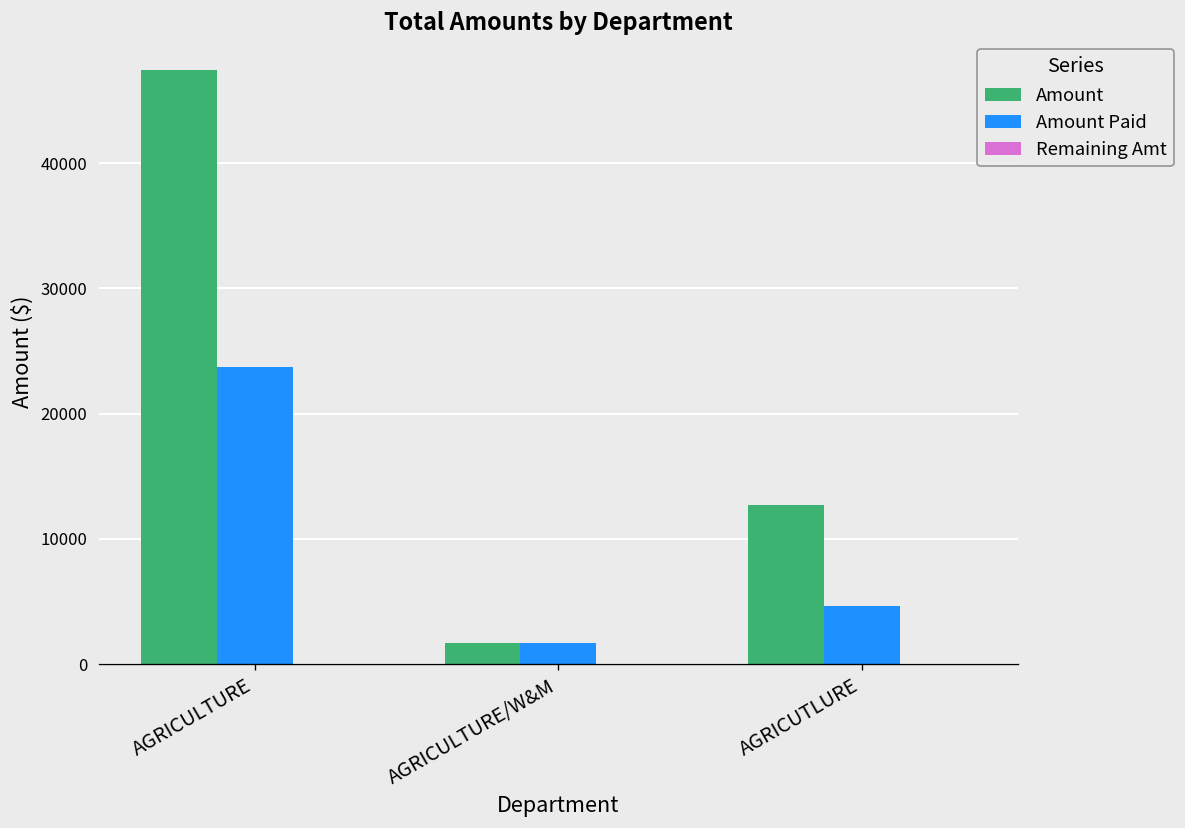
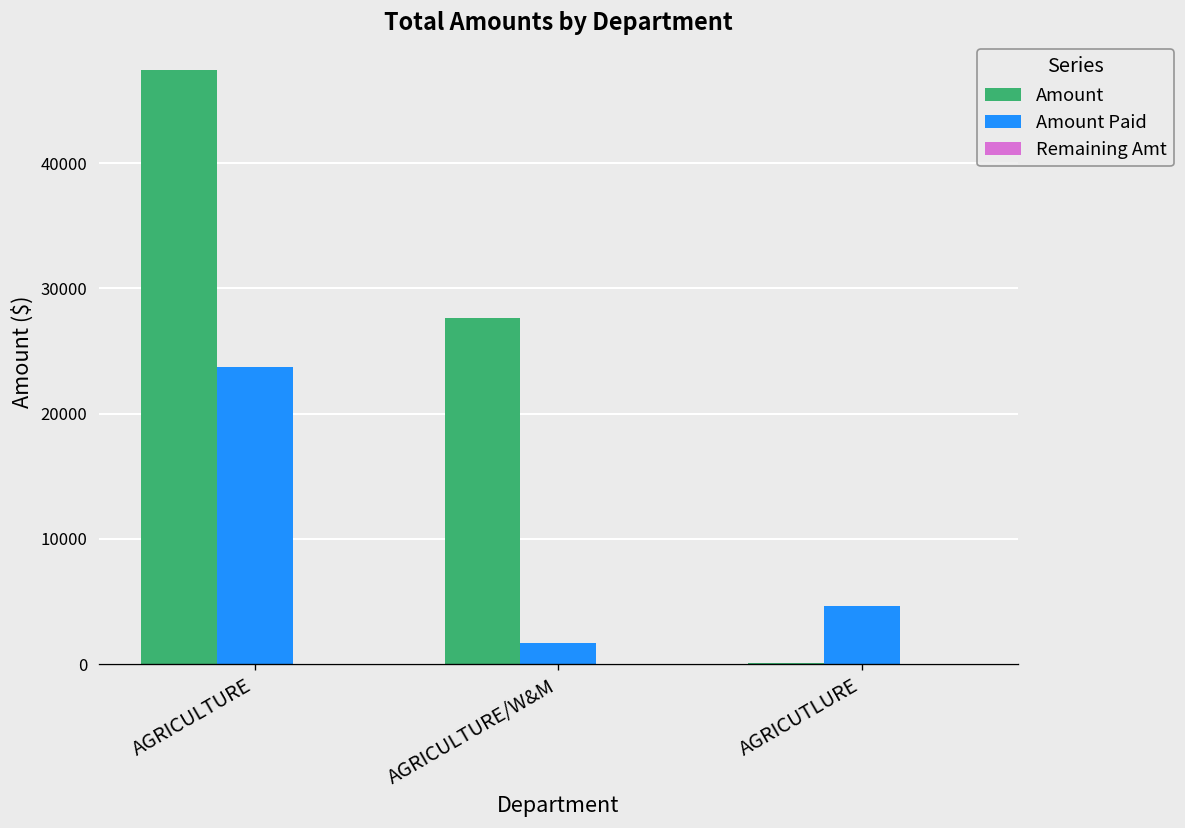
  {
    "Amount": {
      "AGRICULTURE": 47500,
-     "AGRICULTURE/W&M": 1700,
-     "AGRICUTLURE": 12700
+     "AGRICULTURE/W&M": 27700,
+     "AGRICUTLURE": 100
    },
    "Amount Paid": {
      "AGRICULTURE": 23700,
      "AGRICULTURE/W&M": 1700,
      "AGRICUTLURE": 4600
    },
    "Remaining Amt": {
      "AGRICULTURE": 0,
      "AGRICULTURE/W&M": 0,
      "AGRICUTLURE": 0
    }
  }
